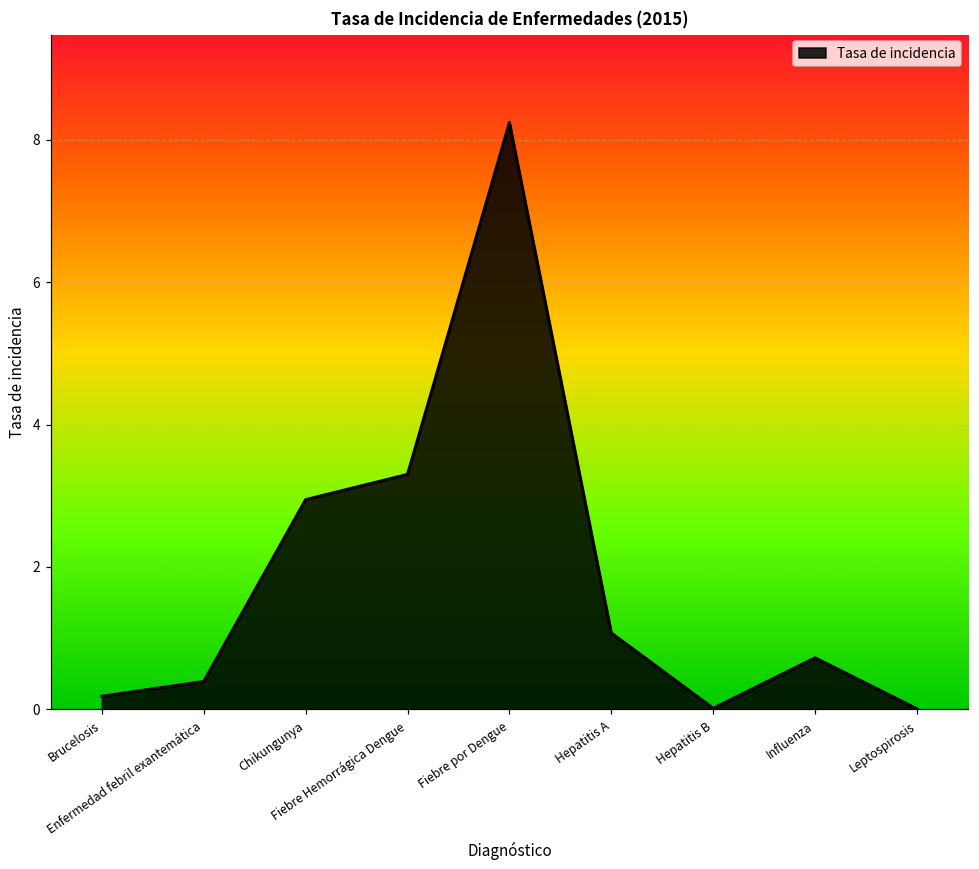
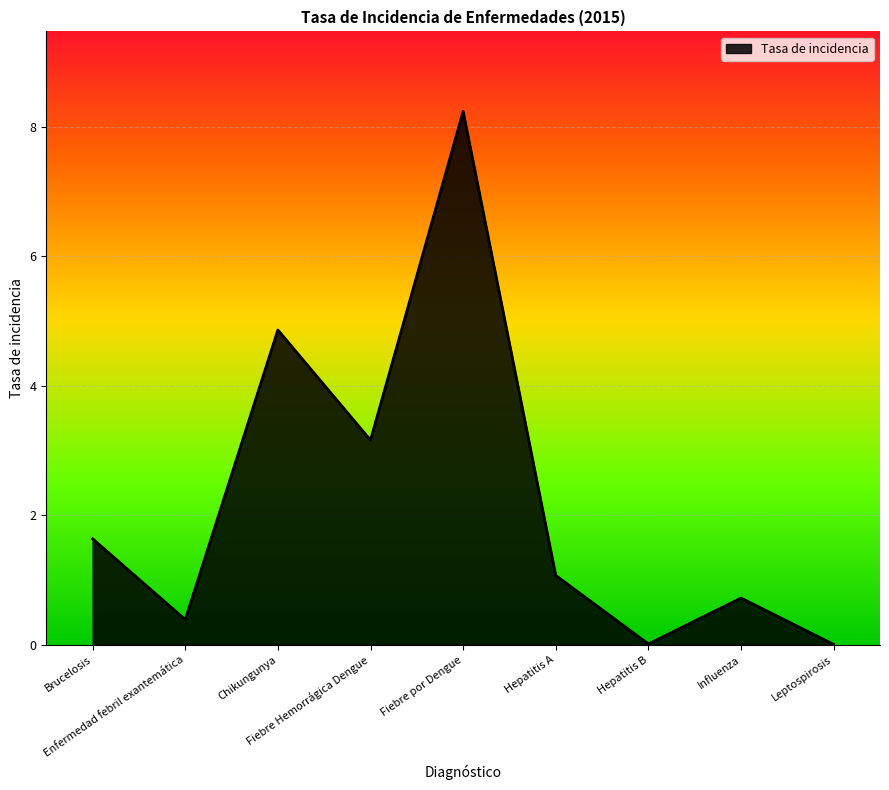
  {
-   "Brucelosis": 0.2,
+   "Brucelosis": 1.6,
    "Enfermedad febril exantemática": 0.4,
-   "Chikungunya": 2.9,
-   "Fiebre Hemorrágica Dengue": 3.3,
+   "Chikungunya": 4.9,
+   "Fiebre Hemorrágica Dengue": 3.2,
    "Fiebre por Dengue": 8.2,
    "Hepatitis A": 1.1,
    "Hepatitis B": 0.0,
    "Influenza": 0.7,
    "Leptospirosis": 0.0
  }
